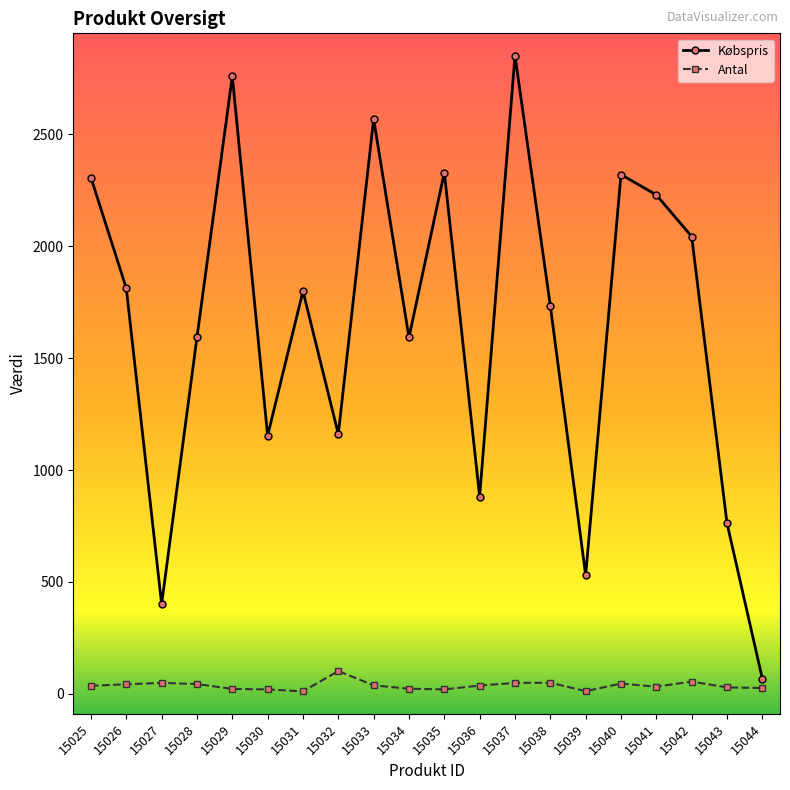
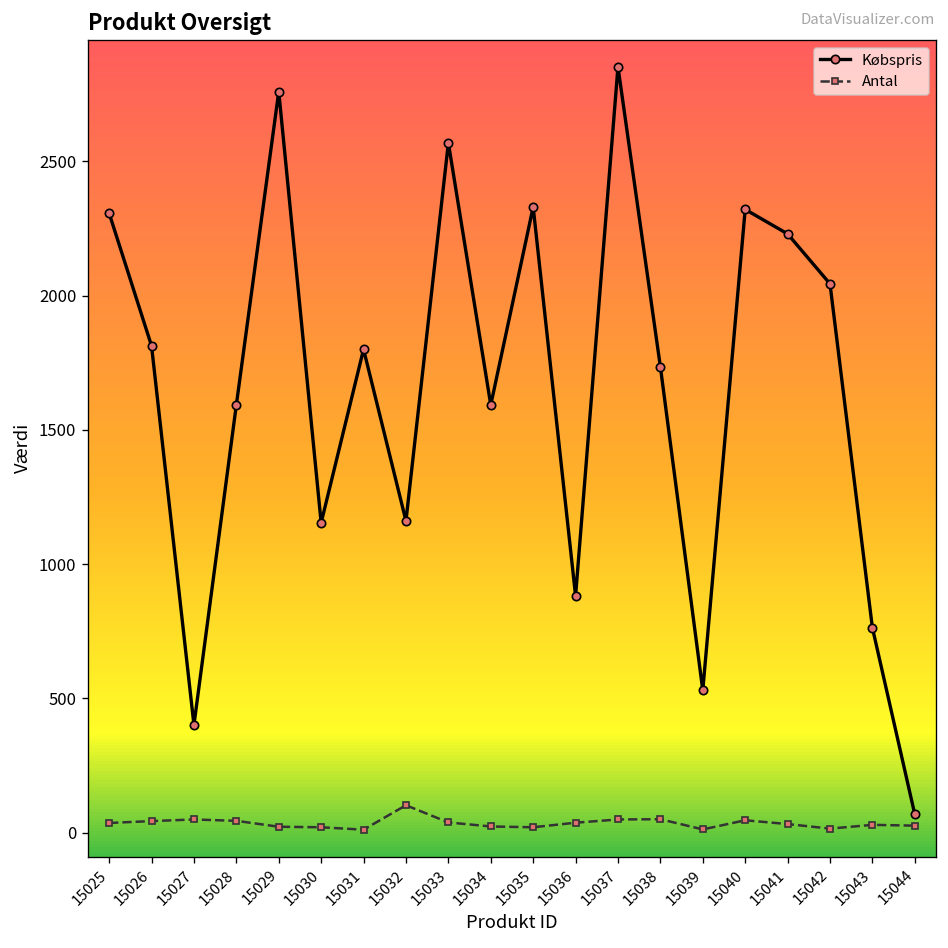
  {
    "Købspris": {
      "15025": 2310,
      "15026": 1810,
      "15027": 400,
      "15028": 1590,
      "15029": 2760,
      "15030": 1150,
      "15031": 1800,
      "15032": 1160,
      "15033": 2570,
      "15034": 1590,
      "15035": 2330,
      "15036": 880,
      "15037": 2850,
      "15038": 1740,
      "15039": 530,
      "15040": 2320,
      "15041": 2230,
      "15042": 2040,
      "15043": 760,
      "15044": 70
    },
    "Antal": {
      "15025": 40,
      "15026": 40,
      "15027": 50,
      "15028": 40,
      "15029": 20,
      "15030": 20,
      "15031": 10,
      "15032": 100,
      "15033": 40,
      "15034": 20,
      "15035": 20,
      "15036": 40,
      "15037": 50,
      "15038": 50,
      "15039": 10,
      "15040": 50,
      "15041": 30,
-     "15042": 60,
+     "15042": 20,
      "15043": 30,
      "15044": 30
    }
  }
